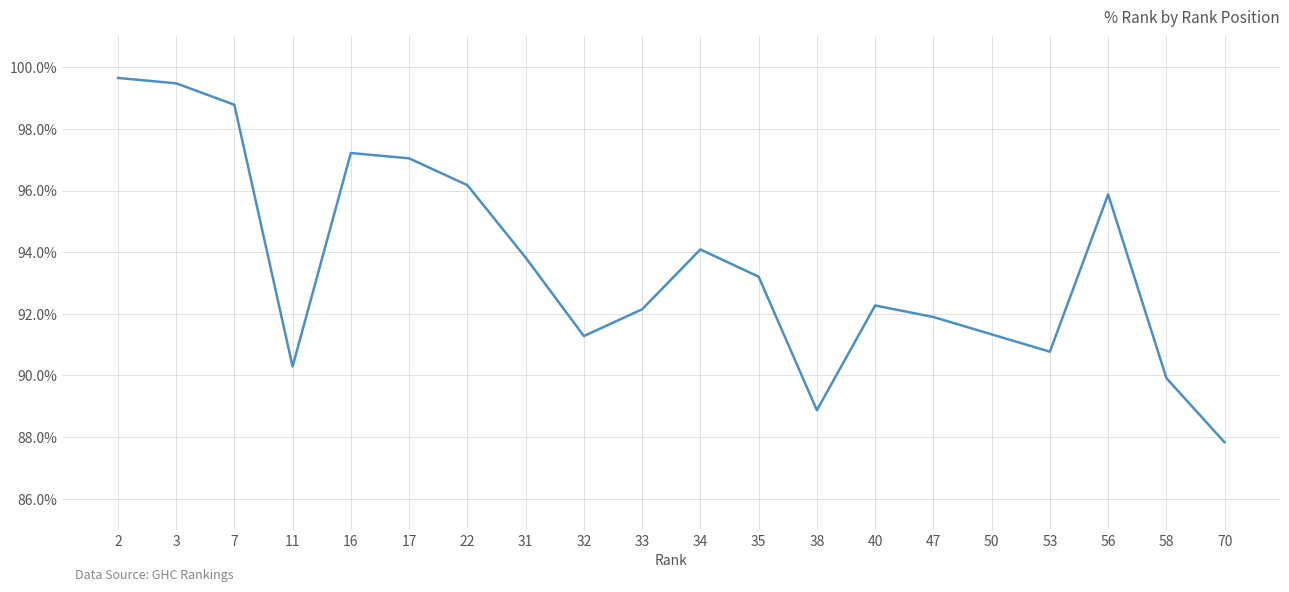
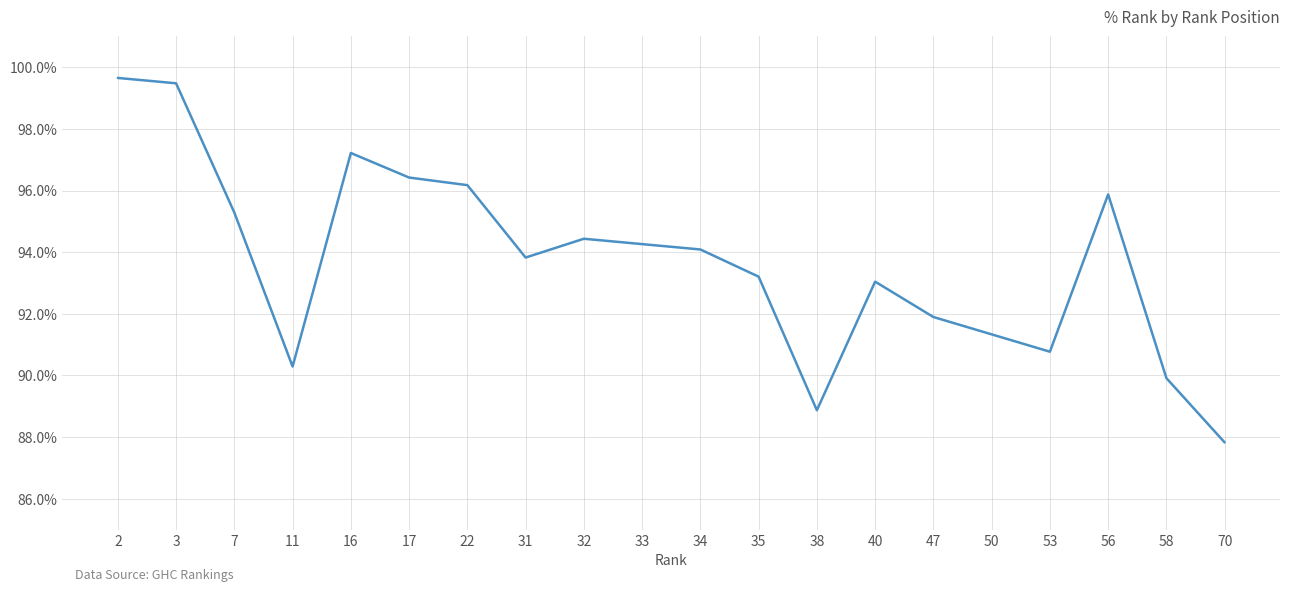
  {
    "2": "99.7%",
    "3": "99.5%",
-   "7": "98.8%",
+   "7": "95.3%",
    "11": "90.3%",
    "16": "97.2%",
-   "17": "97.0%",
+   "17": "96.4%",
    "22": "96.2%",
    "31": "93.8%",
-   "32": "91.3%",
-   "33": "92.1%",
+   "32": "94.4%",
+   "33": "94.3%",
    "34": "94.1%",
    "35": "93.2%",
    "38": "88.9%",
-   "40": "92.3%",
+   "40": "93.0%",
    "47": "91.9%",
    "50": "91.3%",
    "53": "90.8%",
    "56": "95.9%",
    "58": "89.9%",
    "70": "87.8%"
  }
